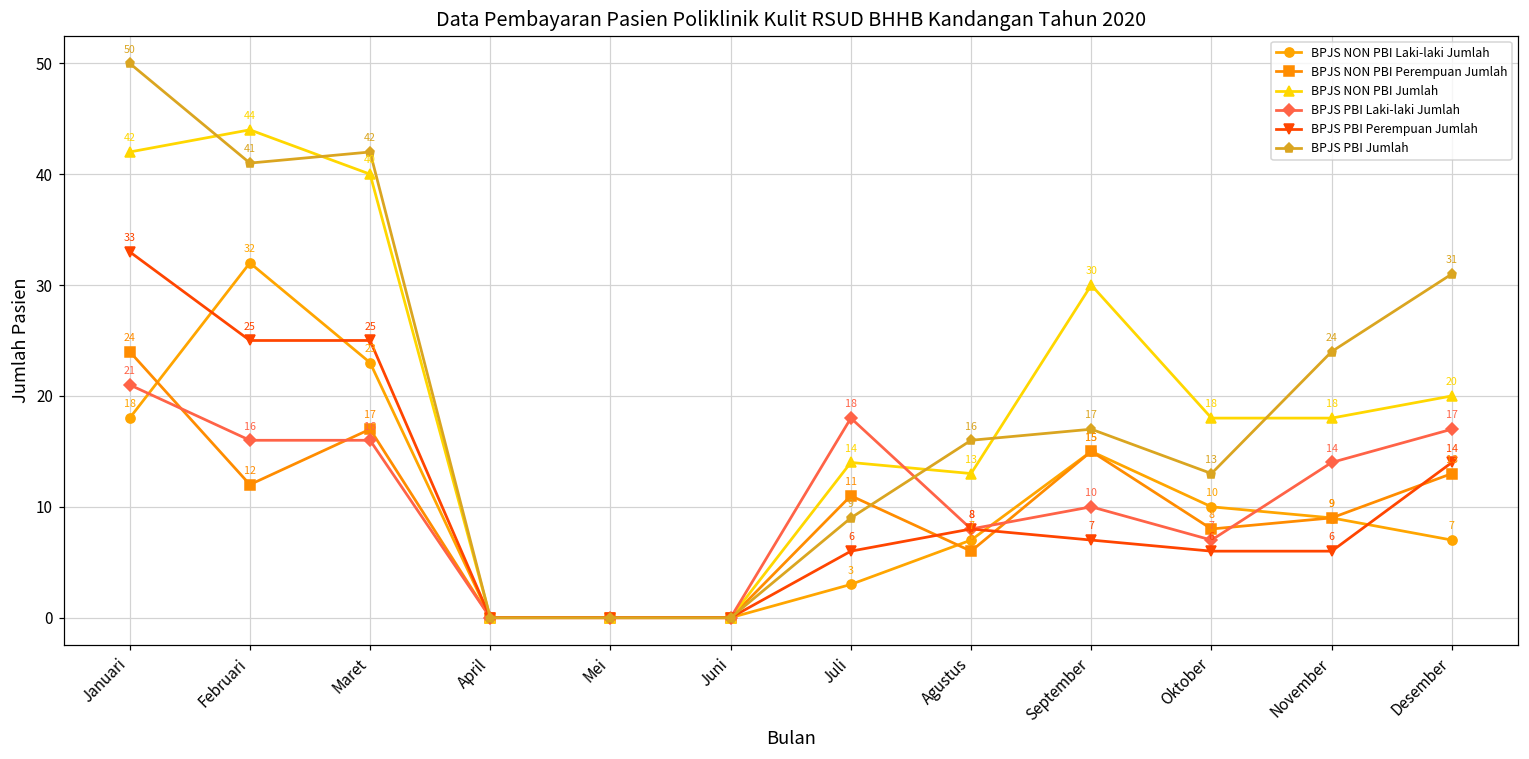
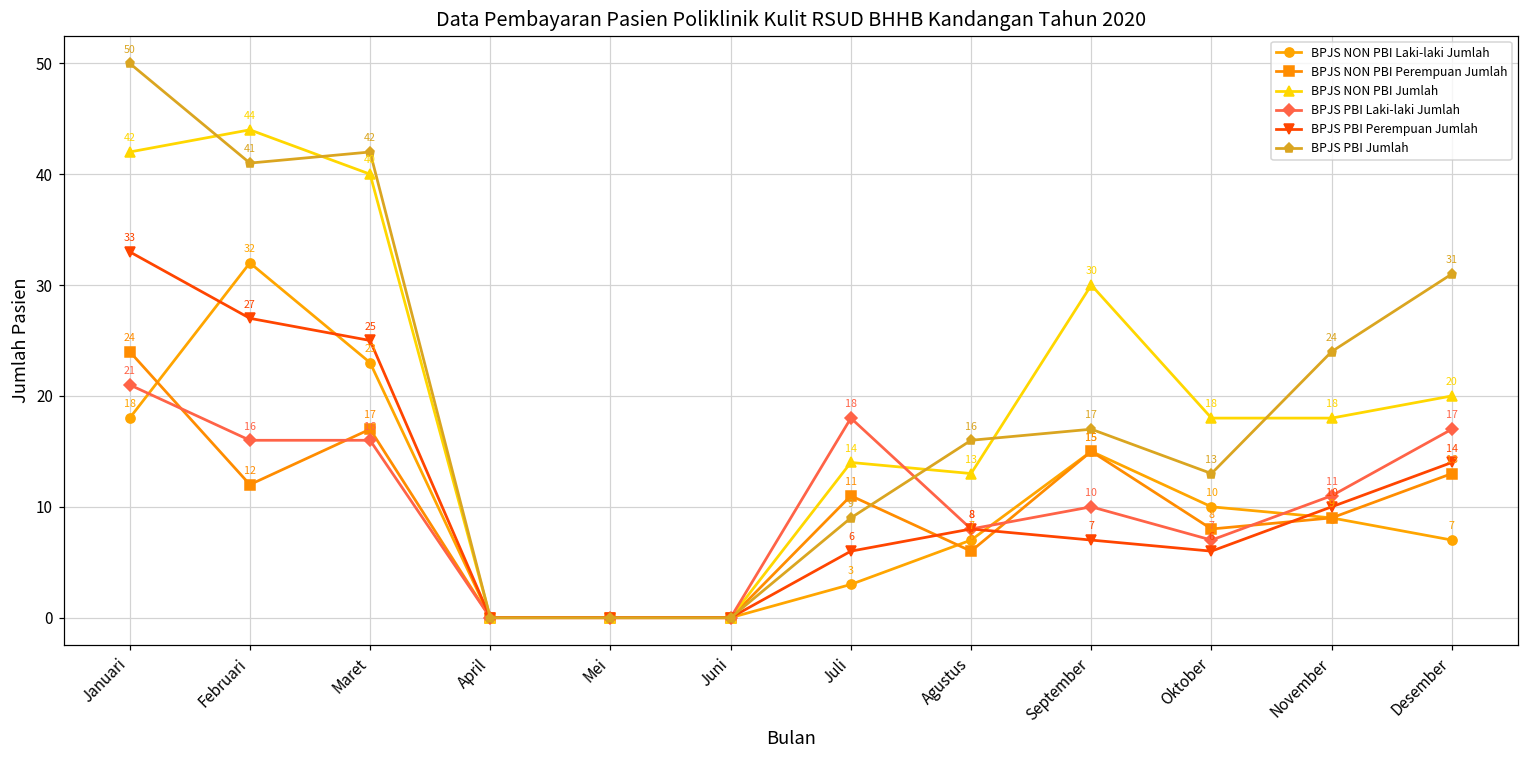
  {
    "BPJS PBI Laki-laki Jumlah": {
      "Januari": 21,
      "Februari": 16,
      "Juli": 18,
      "September": 10,
-     "November": 14,
+     "November": 11,
      "Desember": 17
    },
    "BPJS PBI Perempuan Jumlah": {
      "Januari": 33,
-     "Februari": 25,
+     "Februari": 27,
      "Maret": 25,
      "Juli": 6,
      "September": 7,
-     "November": 6,
+     "November": 10,
      "Desember": 14
    }
  }
